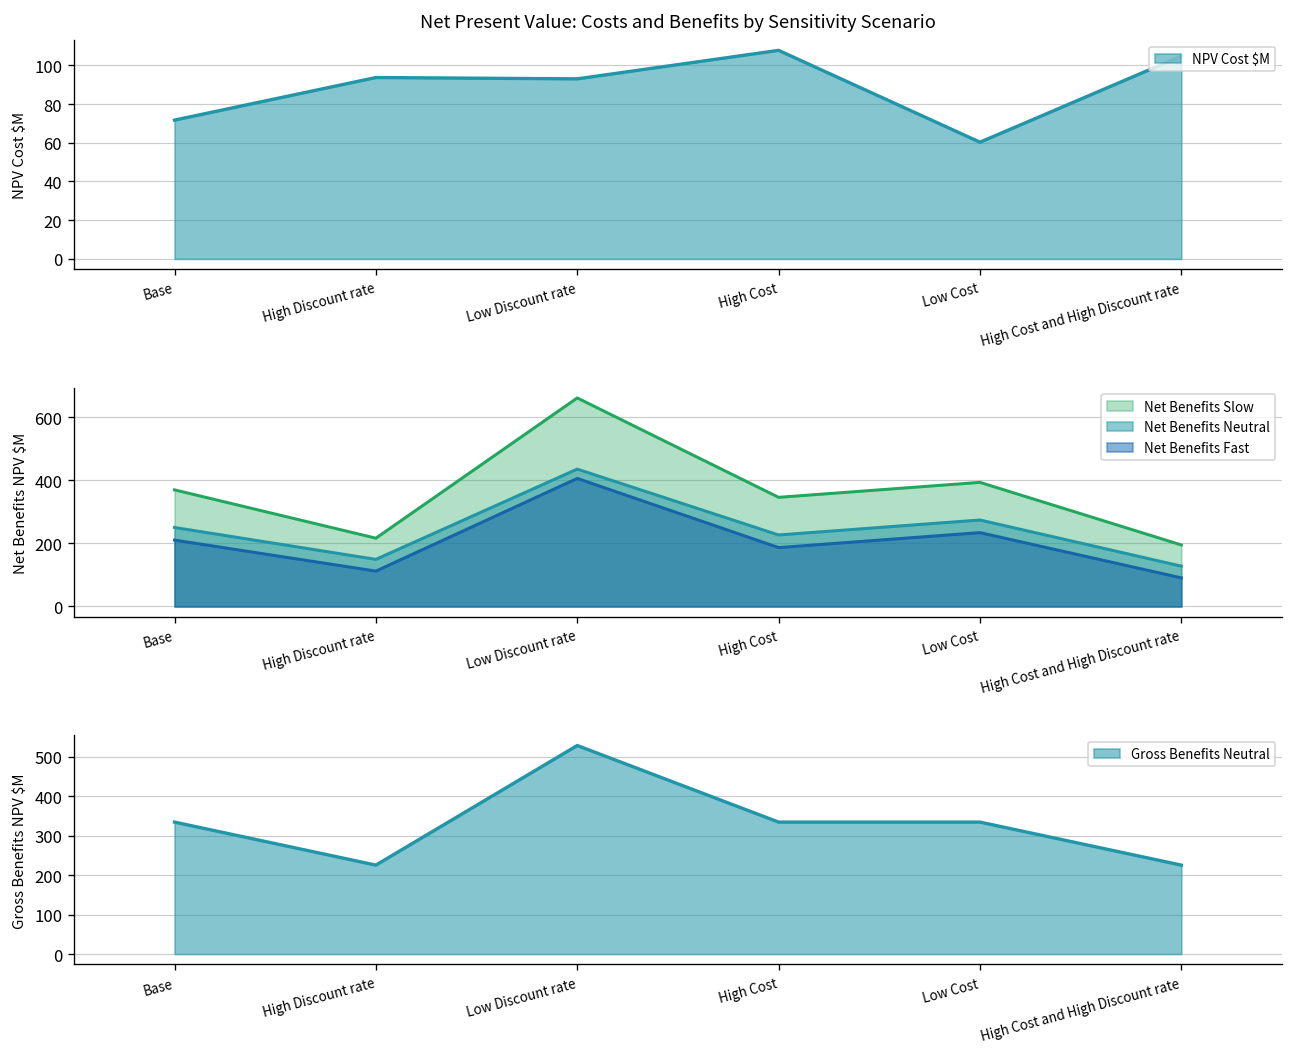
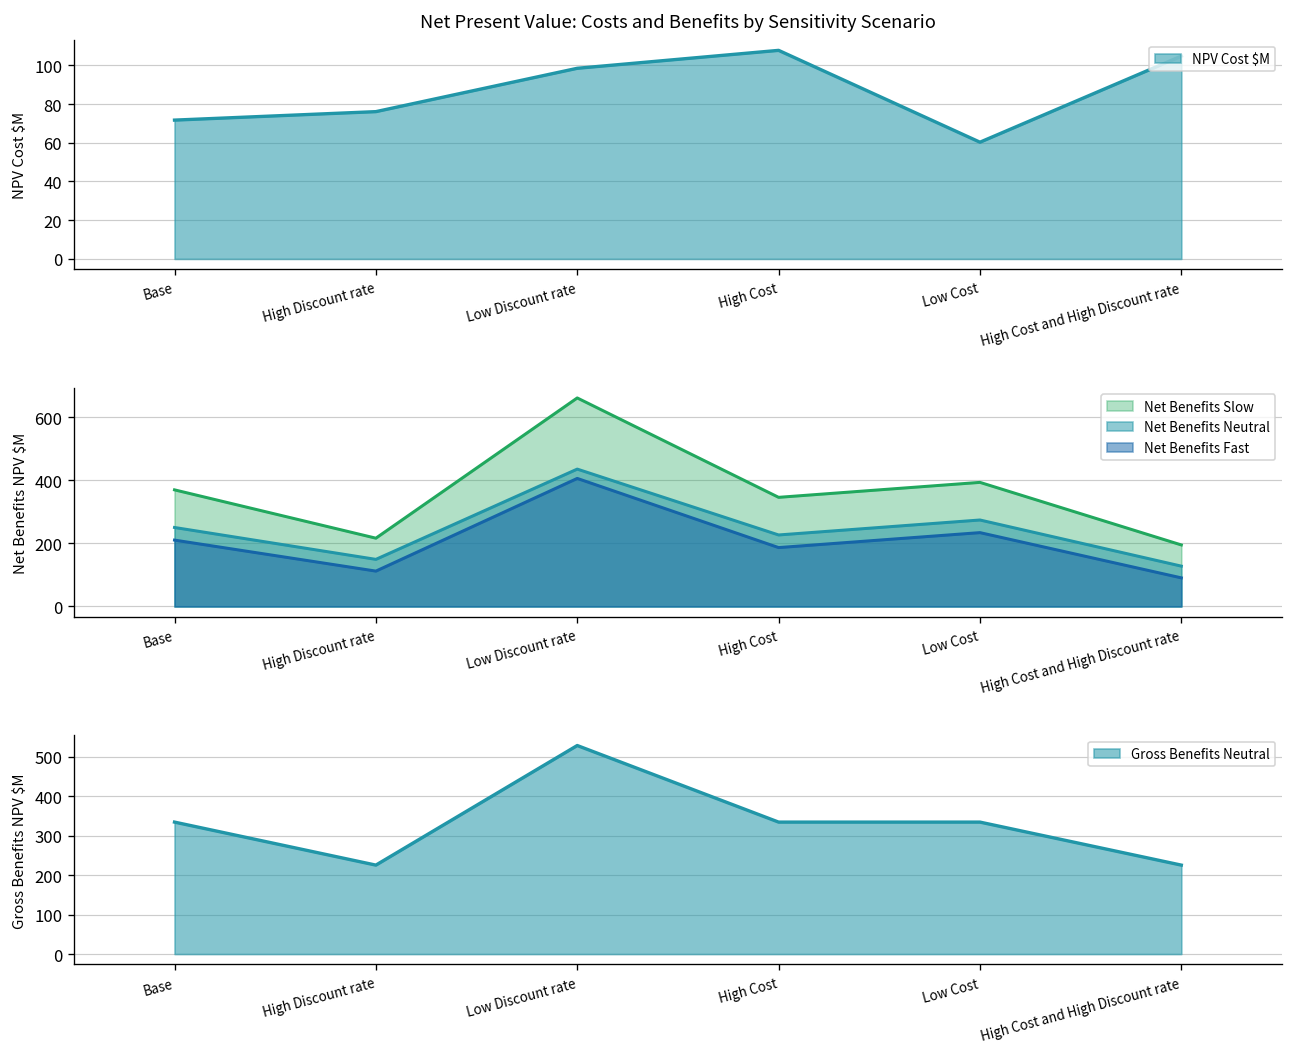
  {
    "Net Present Value: Costs and Benefits by Sensitivity Scenario": {
      "Base": 72,
-     "High Discount rate": 94,
-     "Low Discount rate": 93,
+     "High Discount rate": 76,
+     "Low Discount rate": 98,
      "High Cost": 108,
      "Low Cost": 60
    }
  }
